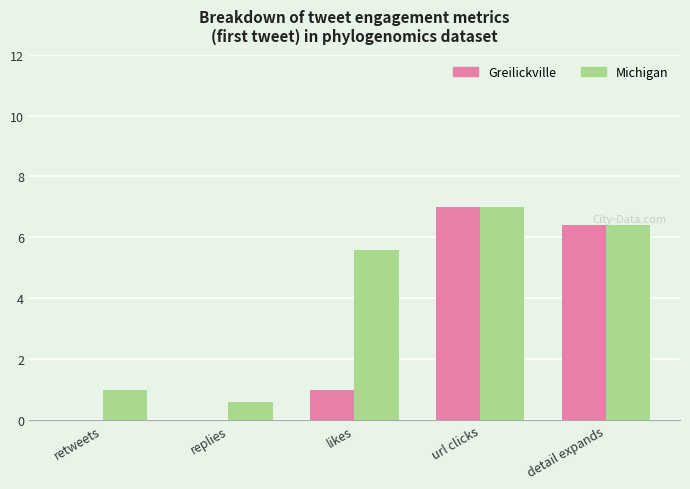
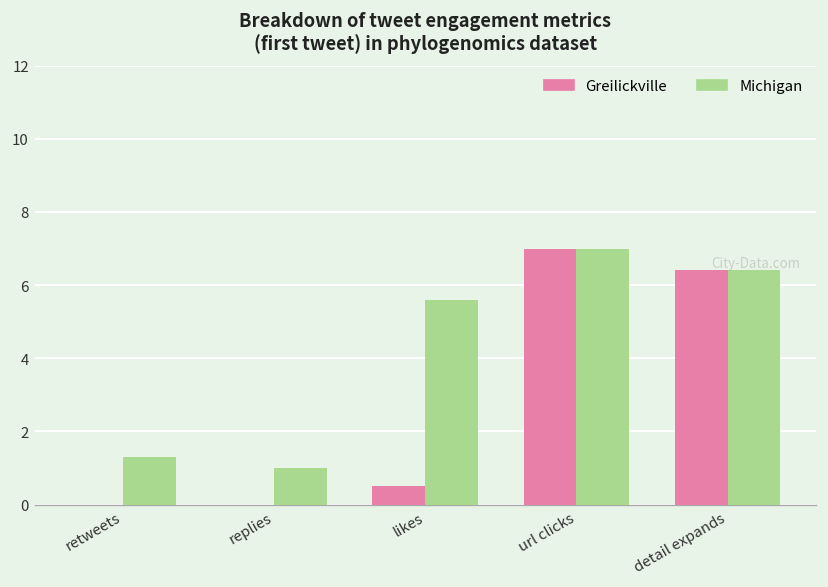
  {
    "Greilickville": {
      "retweets": 0.0,
      "replies": 0.0,
-     "likes": 1.0,
+     "likes": 0.5,
      "url clicks": 7.0,
      "detail expands": 6.4
    },
    "Michigan": {
-     "retweets": 1.0,
-     "replies": 0.6,
+     "retweets": 1.3,
+     "replies": 1.0,
      "likes": 5.6,
      "url clicks": 7.0,
      "detail expands": 6.4
    }
  }
